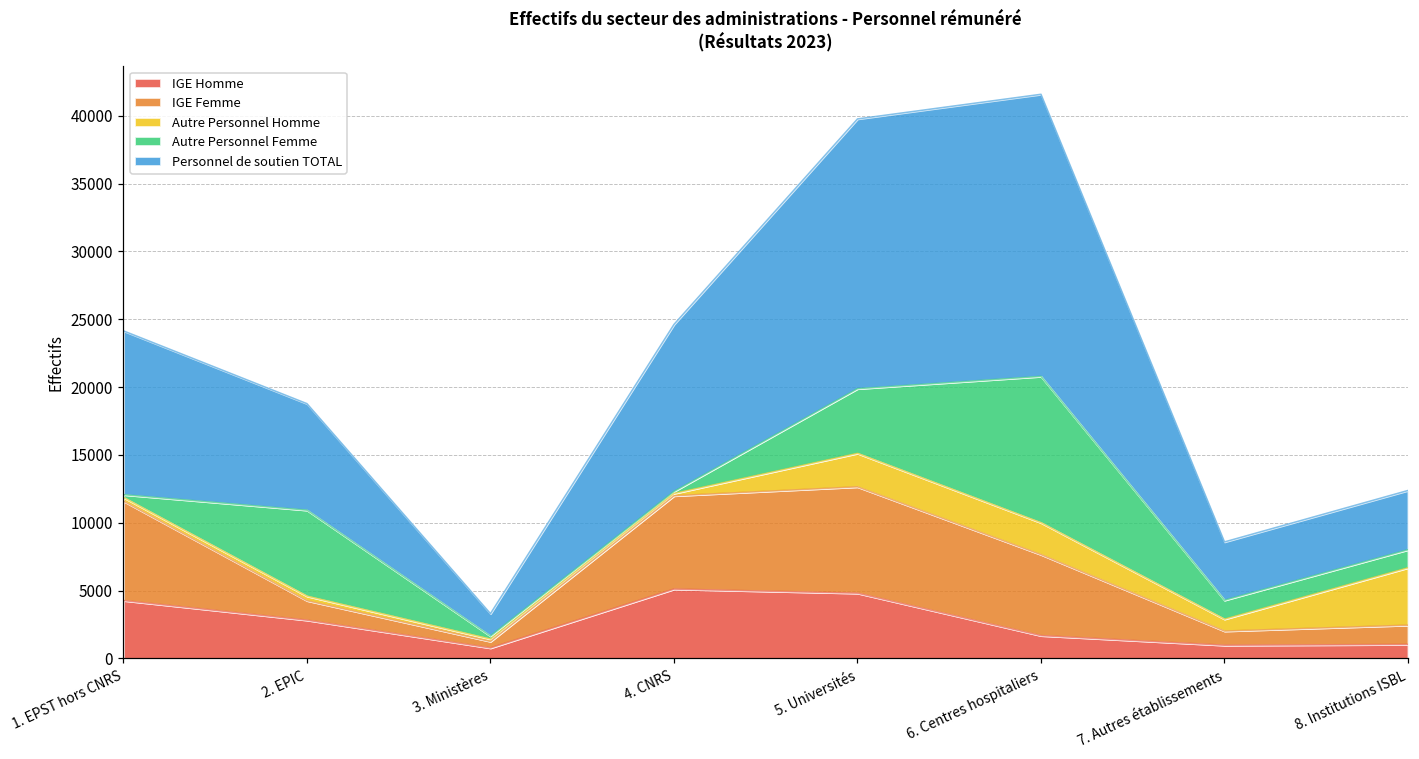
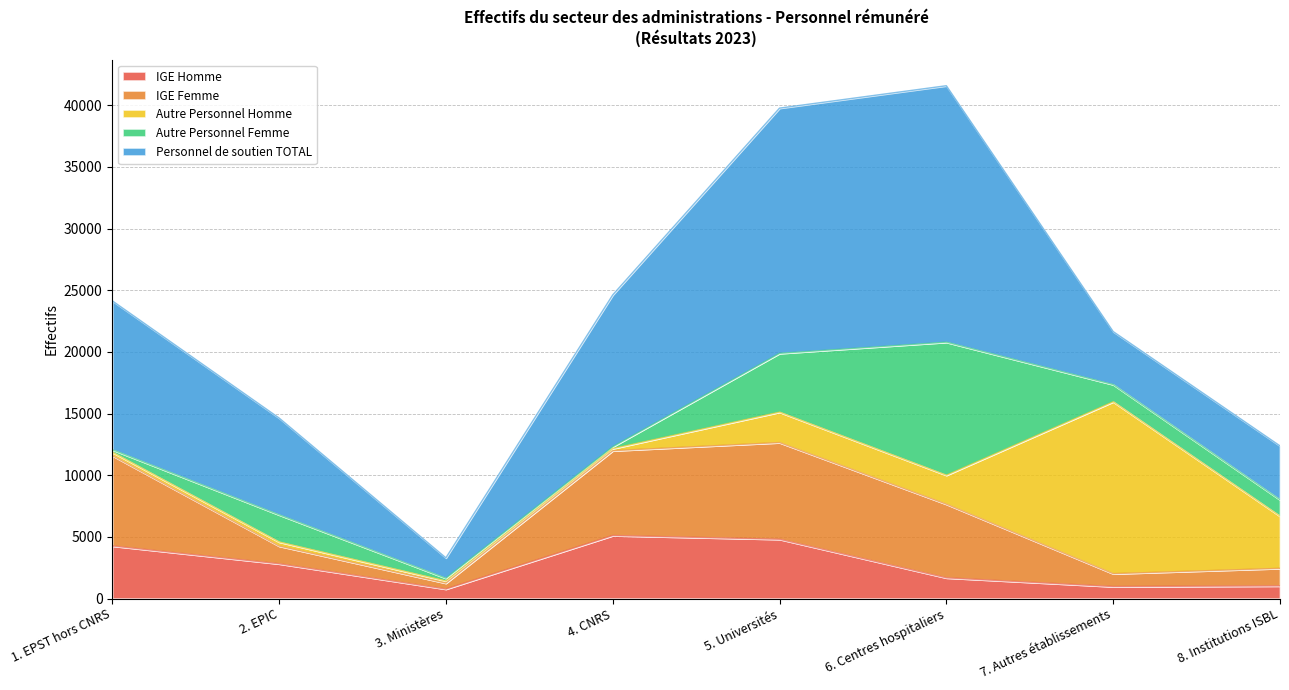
  {
    "Autre Personnel Homme": {
      "2. EPIC": 300,
      "5. Universités": 2500,
      "6. Centres hospitaliers": 2300,
-     "7. Autres établissements": 900,
+     "7. Autres établissements": 13900,
      "8. Institutions ISBL": 4200
    },
    "Autre Personnel Femme": {
-     "2. EPIC": 6300,
+     "2. EPIC": 2200,
      "3. Ministères": 200,
      "5. Universités": 4800,
      "6. Centres hospitaliers": 10800,
      "7. Autres établissements": 1400,
      "8. Institutions ISBL": 1300
    },
    "Personnel de soutien TOTAL": {
      "1. EPST hors CNRS": 12100,
      "2. EPIC": 7800,
      "3. Ministères": 1700,
      "4. CNRS": 12300,
      "5. Universités": 19900,
      "6. Centres hospitaliers": 20800,
      "7. Autres établissements": 4300,
      "8. Institutions ISBL": 4400
    }
  }
